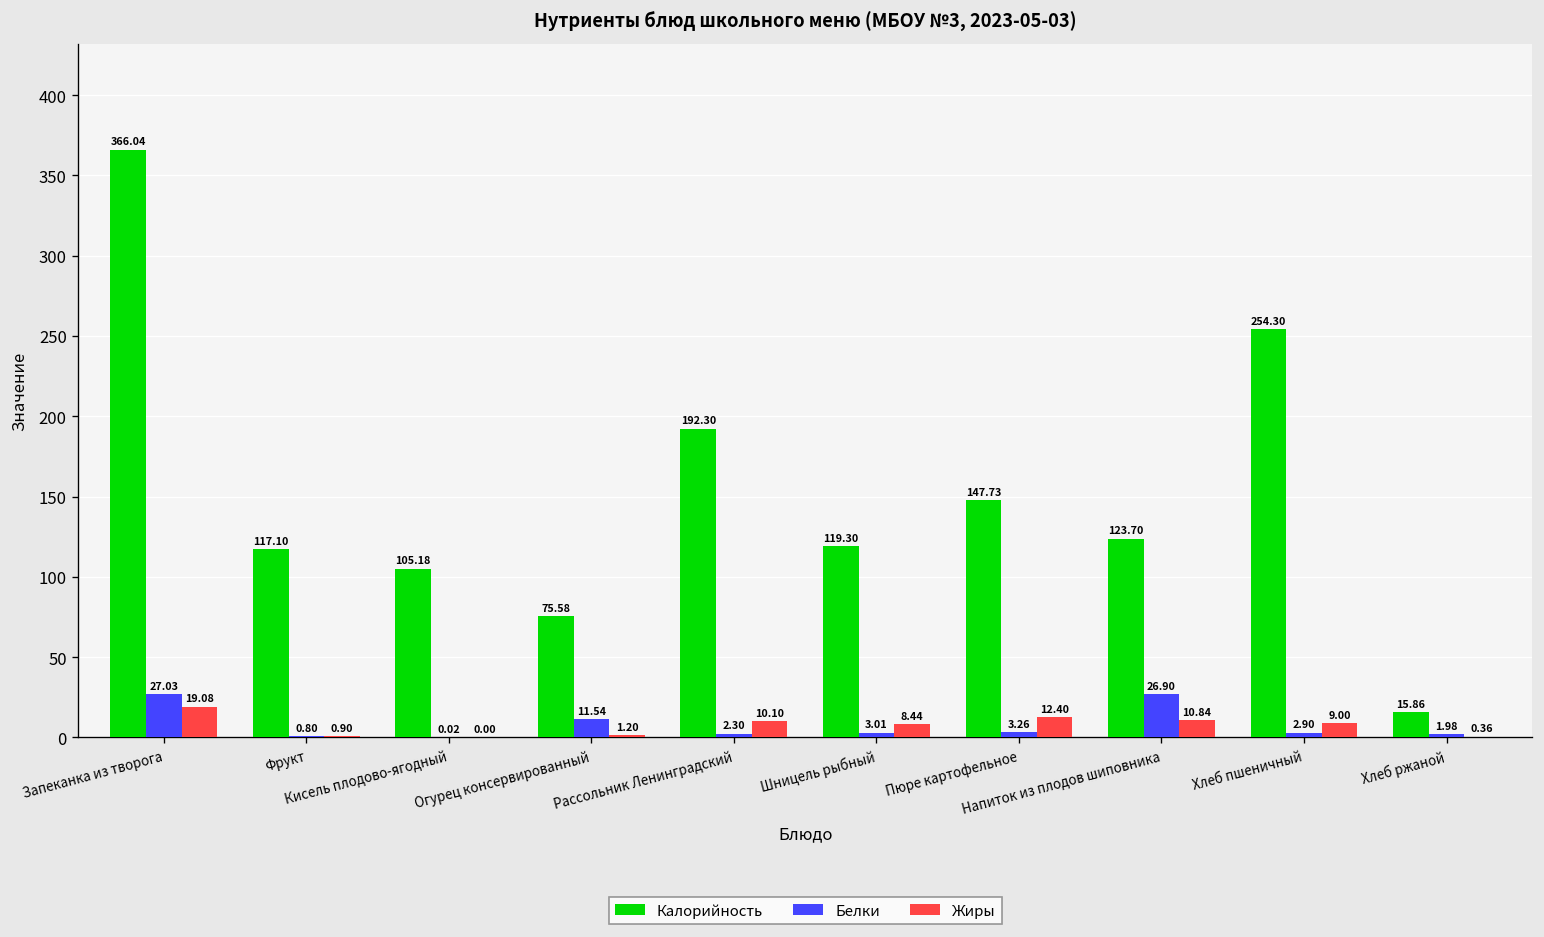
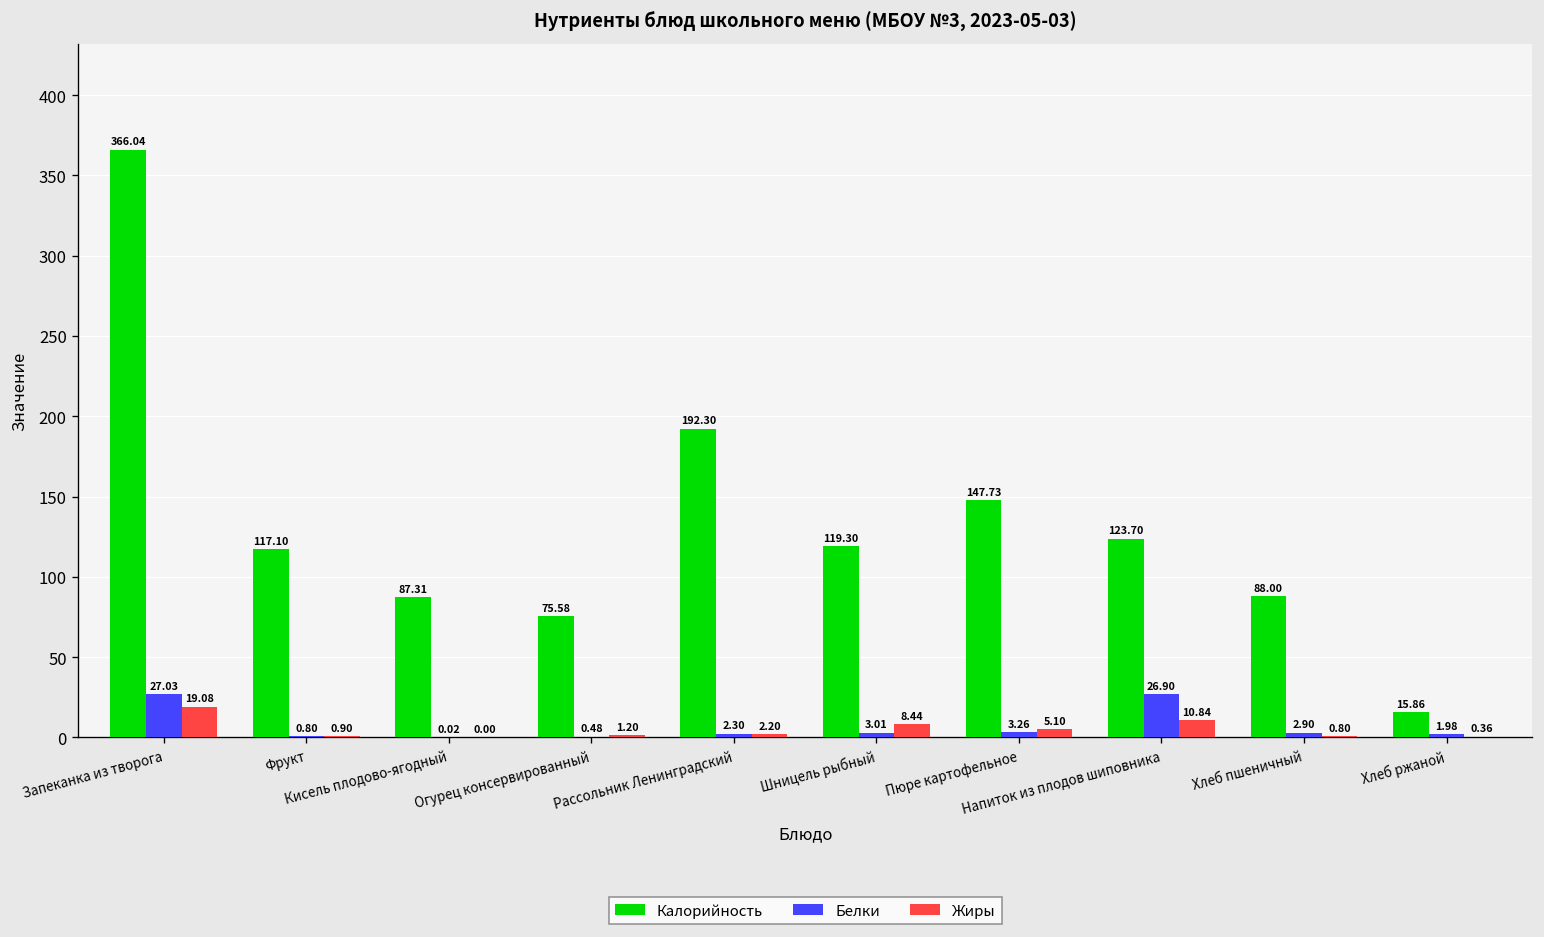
  {
    "Калорийность": {
      "Запеканка из творога": 366.04,
      "Фрукт": 117.10,
-     "Кисель плодово-ягодный": 105.18,
+     "Кисель плодово-ягодный": 87.31,
      "Огурец консервированный": 75.58,
      "Рассольник Ленинградский": 192.30,
      "Шницель рыбный": 119.30,
      "Пюре картофельное": 147.73,
      "Напиток из плодов шиповника": 123.70,
-     "Хлеб пшеничный": 254.30,
+     "Хлеб пшеничный": 88.00,
      "Хлеб ржаной": 15.86
    },
    "Белки": {
      "Запеканка из творога": 27.03,
      "Фрукт": 0.80,
      "Кисель плодово-ягодный": 0.02,
-     "Огурец консервированный": 11.54,
+     "Огурец консервированный": 0.48,
      "Рассольник Ленинградский": 2.30,
      "Шницель рыбный": 3.01,
      "Пюре картофельное": 3.26,
      "Напиток из плодов шиповника": 26.90,
      "Хлеб пшеничный": 2.90,
      "Хлеб ржаной": 1.98
    },
    "Жиры": {
      "Запеканка из творога": 19.08,
      "Фрукт": 0.90,
      "Кисель плодово-ягодный": 0.00,
      "Огурец консервированный": 1.20,
-     "Рассольник Ленинградский": 10.10,
+     "Рассольник Ленинградский": 2.20,
      "Шницель рыбный": 8.44,
-     "Пюре картофельное": 12.40,
+     "Пюре картофельное": 5.10,
      "Напиток из плодов шиповника": 10.84,
-     "Хлеб пшеничный": 9.00,
+     "Хлеб пшеничный": 0.80,
      "Хлеб ржаной": 0.36
    }
  }
